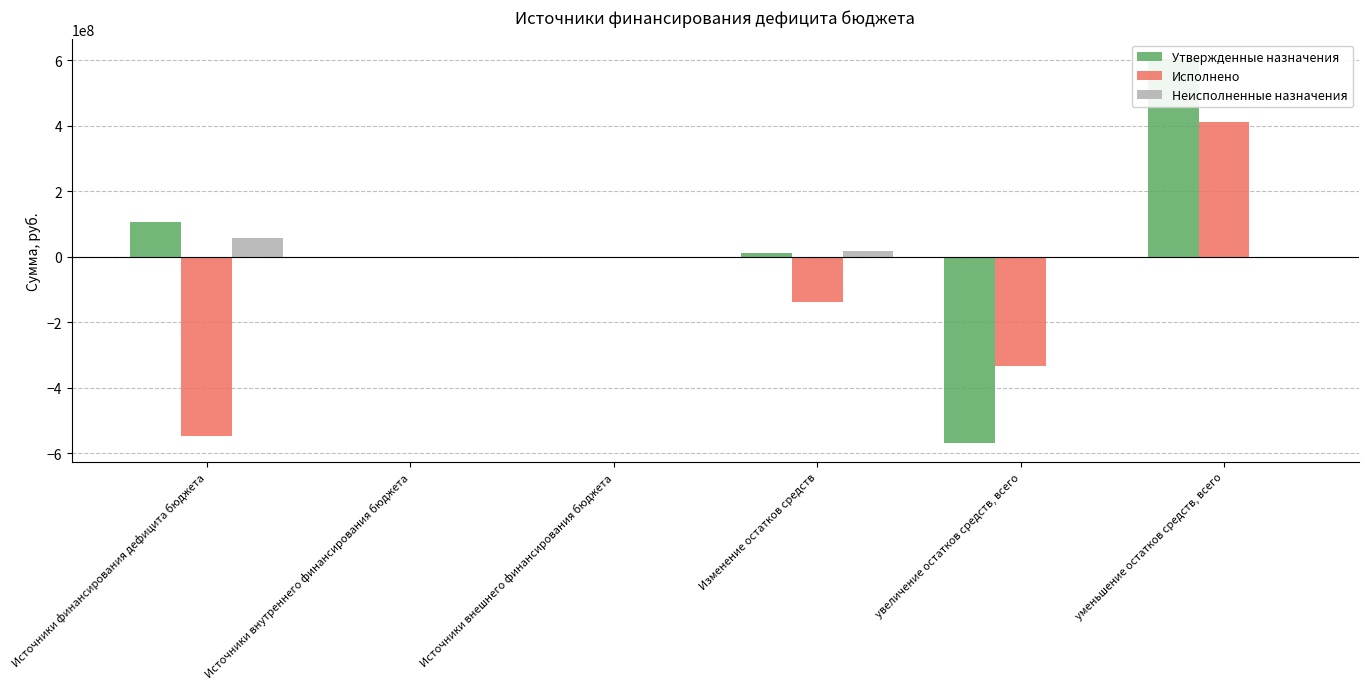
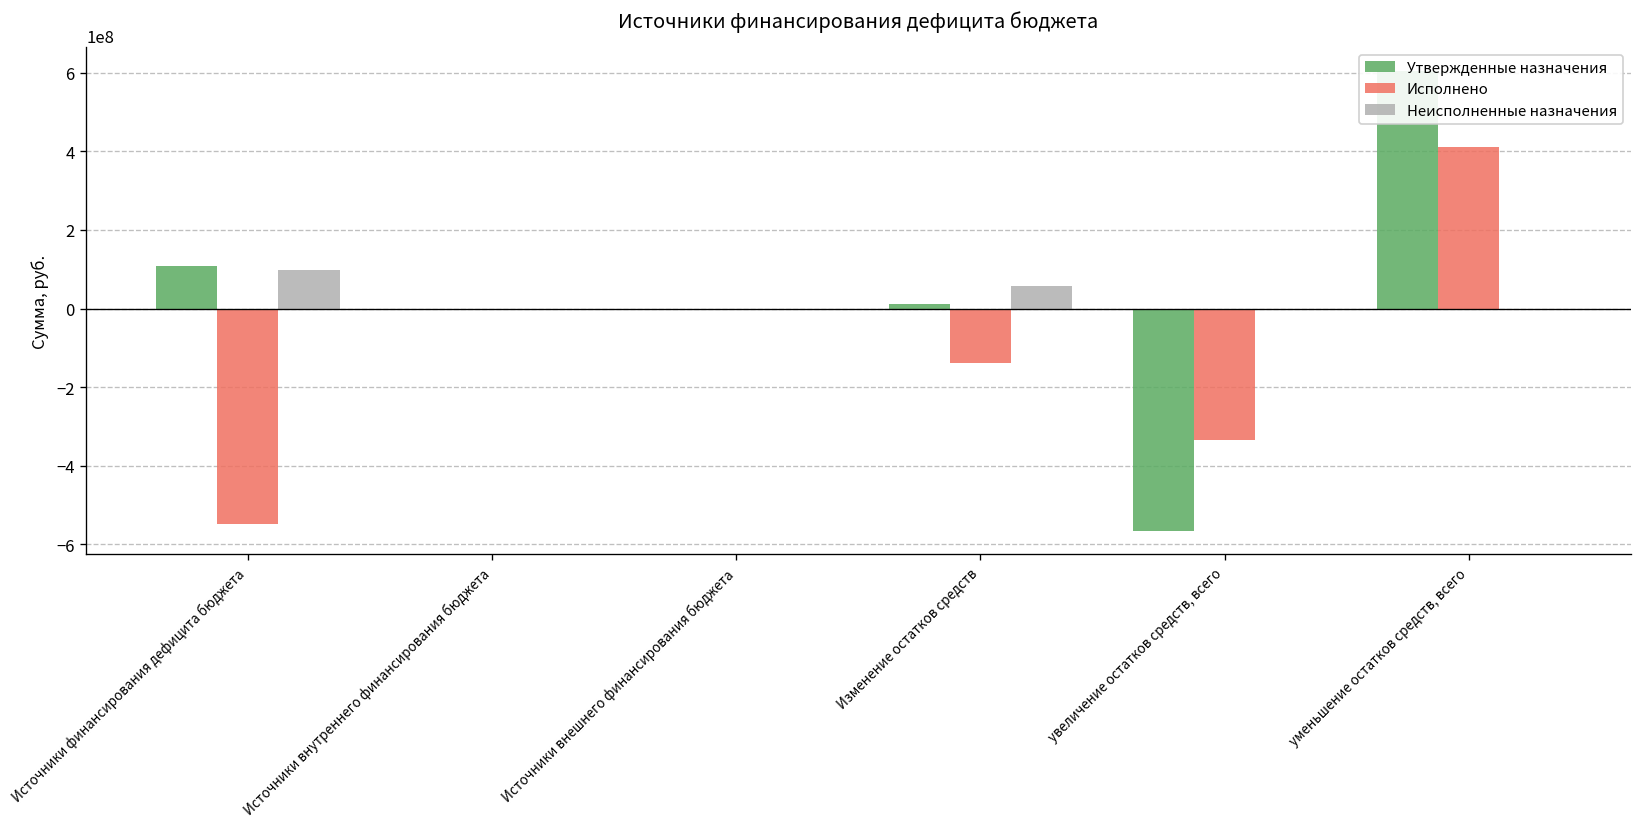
  {
    "Утвержденные назначения": {
      "Источники финансирования дефицита бюджета": 110000000,
      "Источники внутреннего финансирования бюджета": 0,
      "Источники внешнего финансирования бюджета": 0,
      "Изменение остатков средств": 10000000,
      "увеличение остатков средств, всего": -570000000
    },
    "Исполнено": {
      "Источники финансирования дефицита бюджета": -550000000,
      "Источники внутреннего финансирования бюджета": 0,
      "Источники внешнего финансирования бюджета": 0,
      "Изменение остатков средств": -140000000,
      "увеличение остатков средств, всего": -330000000,
      "уменьшение остатков средств, всего": 410000000
    },
    "Неисполненные назначения": {
-     "Источники финансирования дефицита бюджета": 60000000,
+     "Источники финансирования дефицита бюджета": 100000000,
      "Источники внутреннего финансирования бюджета": 0,
      "Источники внешнего финансирования бюджета": 0,
-     "Изменение остатков средств": 20000000,
+     "Изменение остатков средств": 60000000,
      "увеличение остатков средств, всего": 0,
      "уменьшение остатков средств, всего": 0
    }
  }
